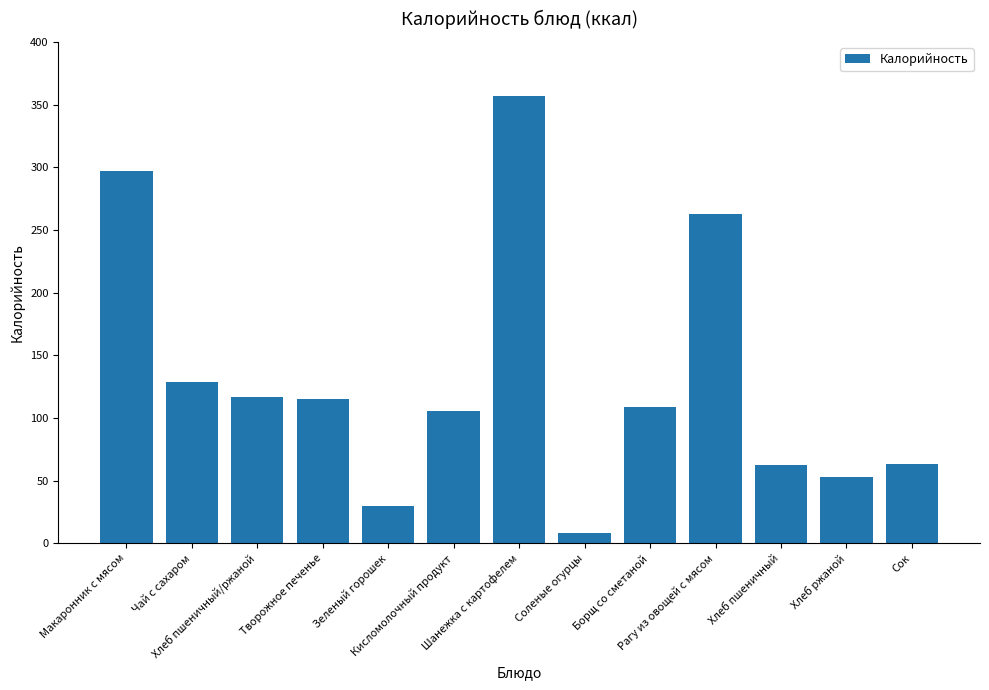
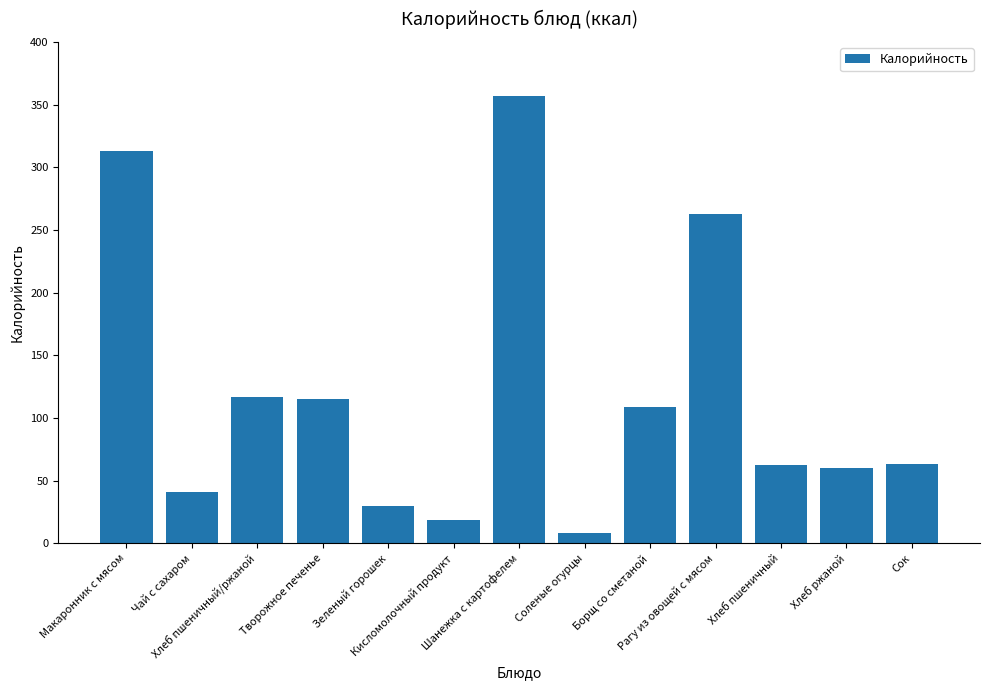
  {
-   "Макаронник с мясом": 297,
-   "Чай с сахаром": 129,
+   "Макаронник с мясом": 313,
+   "Чай с сахаром": 41,
    "Хлеб пшеничный/ржаной": 116,
    "Творожное печенье": 115,
    "Зеленый горошек": 30,
-   "Кисломолочный продукт": 106,
+   "Кисломолочный продукт": 19,
    "Шанежка с картофелем": 357,
    "Соленые огурцы": 8,
    "Борщ со сметаной": 109,
    "Рагу из овощей с мясом": 263,
    "Хлеб пшеничный": 62,
-   "Хлеб ржаной": 53,
+   "Хлеб ржаной": 60,
    "Сок": 63
  }
